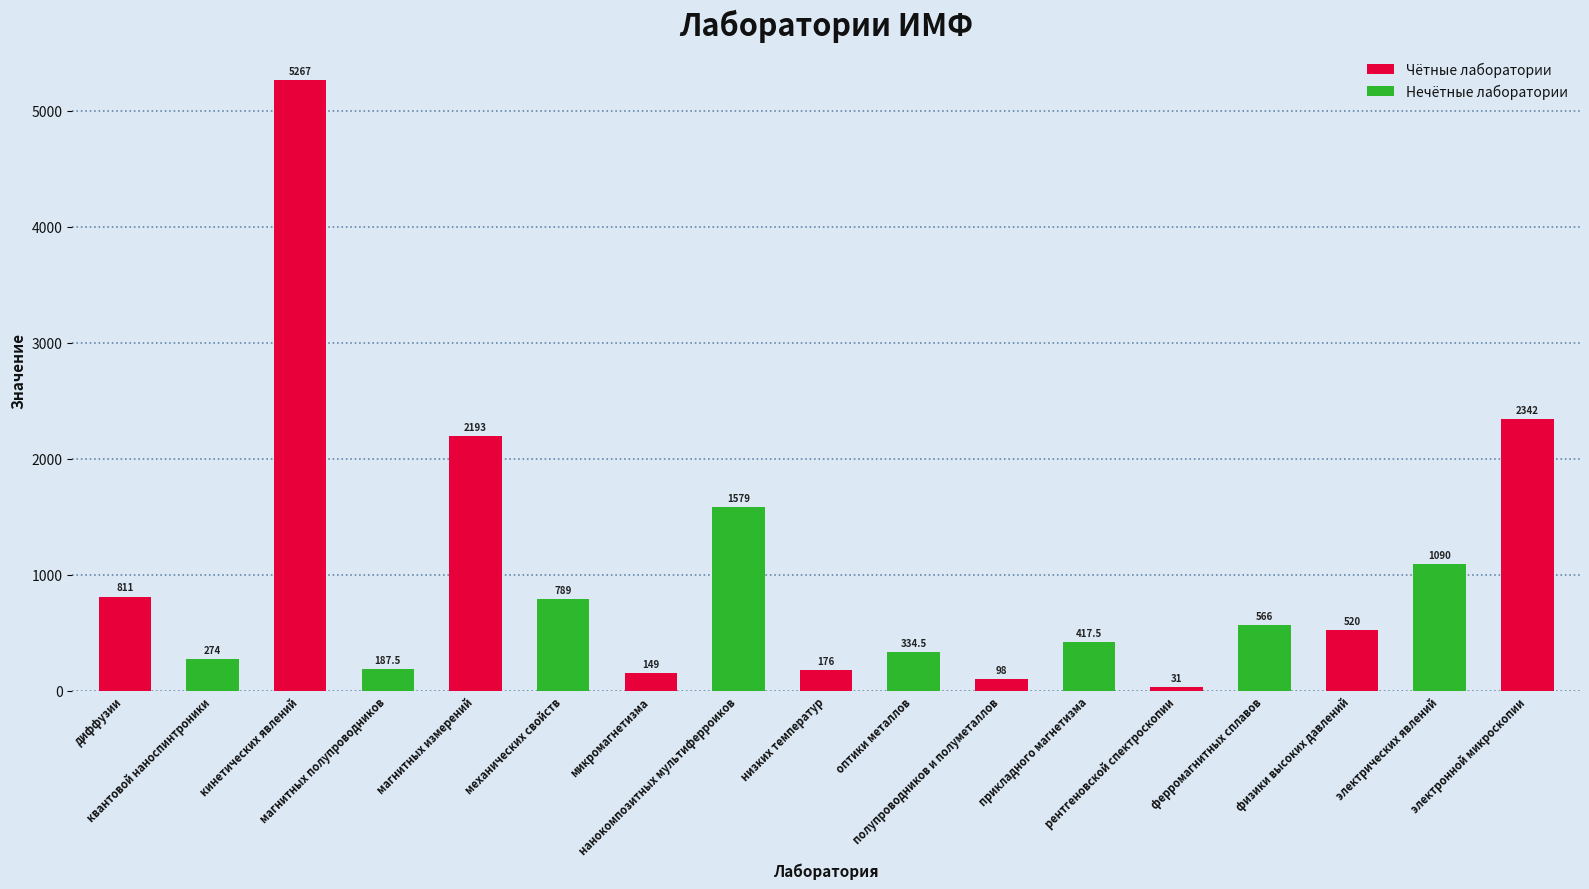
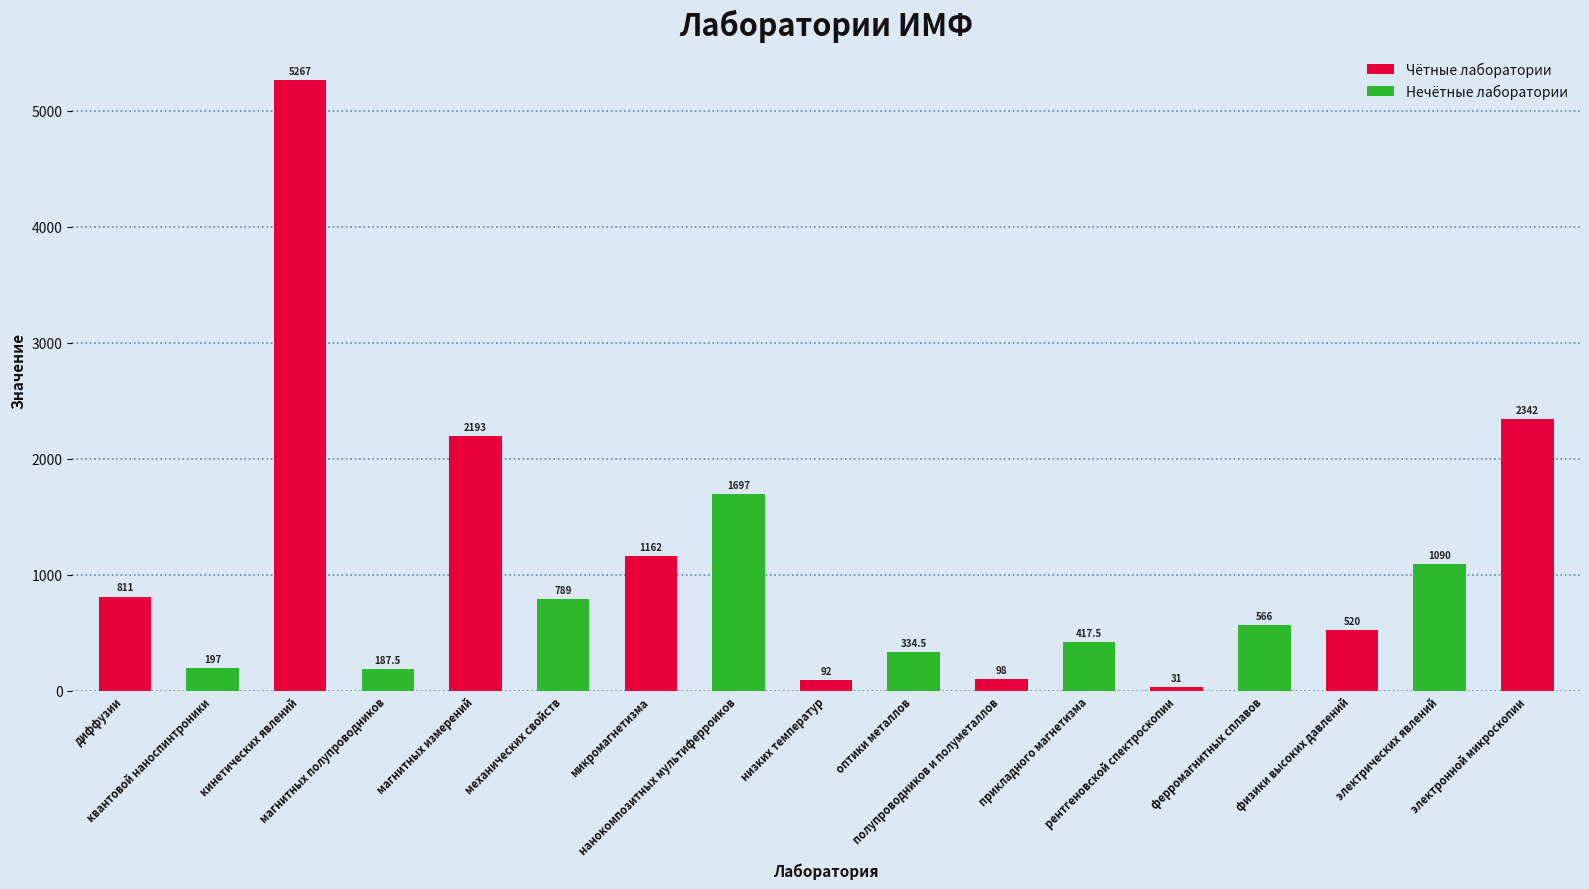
  {
    "Чётные лаборатории": {
      "диффузии": 811,
      "кинетических явлений": 5267,
      "магнитных измерений": 2193,
-     "микромагнетизма": 149,
-     "низких температур": 176,
+     "микромагнетизма": 1162,
+     "низких температур": 92,
      "полупроводников и полуметаллов": 98,
      "рентгеновской спектроскопии": 31,
      "физики высоких давлений": 520,
      "электронной микроскопии": 2342
    },
    "Нечётные лаборатории": {
-     "квантовой наноспинтроники": 274,
+     "квантовой наноспинтроники": 197,
      "магнитных полупроводников": 187.5,
      "механических свойств": 789,
-     "нанокомпозитных мультиферроиков": 1579,
+     "нанокомпозитных мультиферроиков": 1697,
      "оптики металлов": 334.5,
      "прикладного магнетизма": 417.5,
      "ферромагнитных сплавов": 566,
      "электрических явлений": 1090
    }
  }
